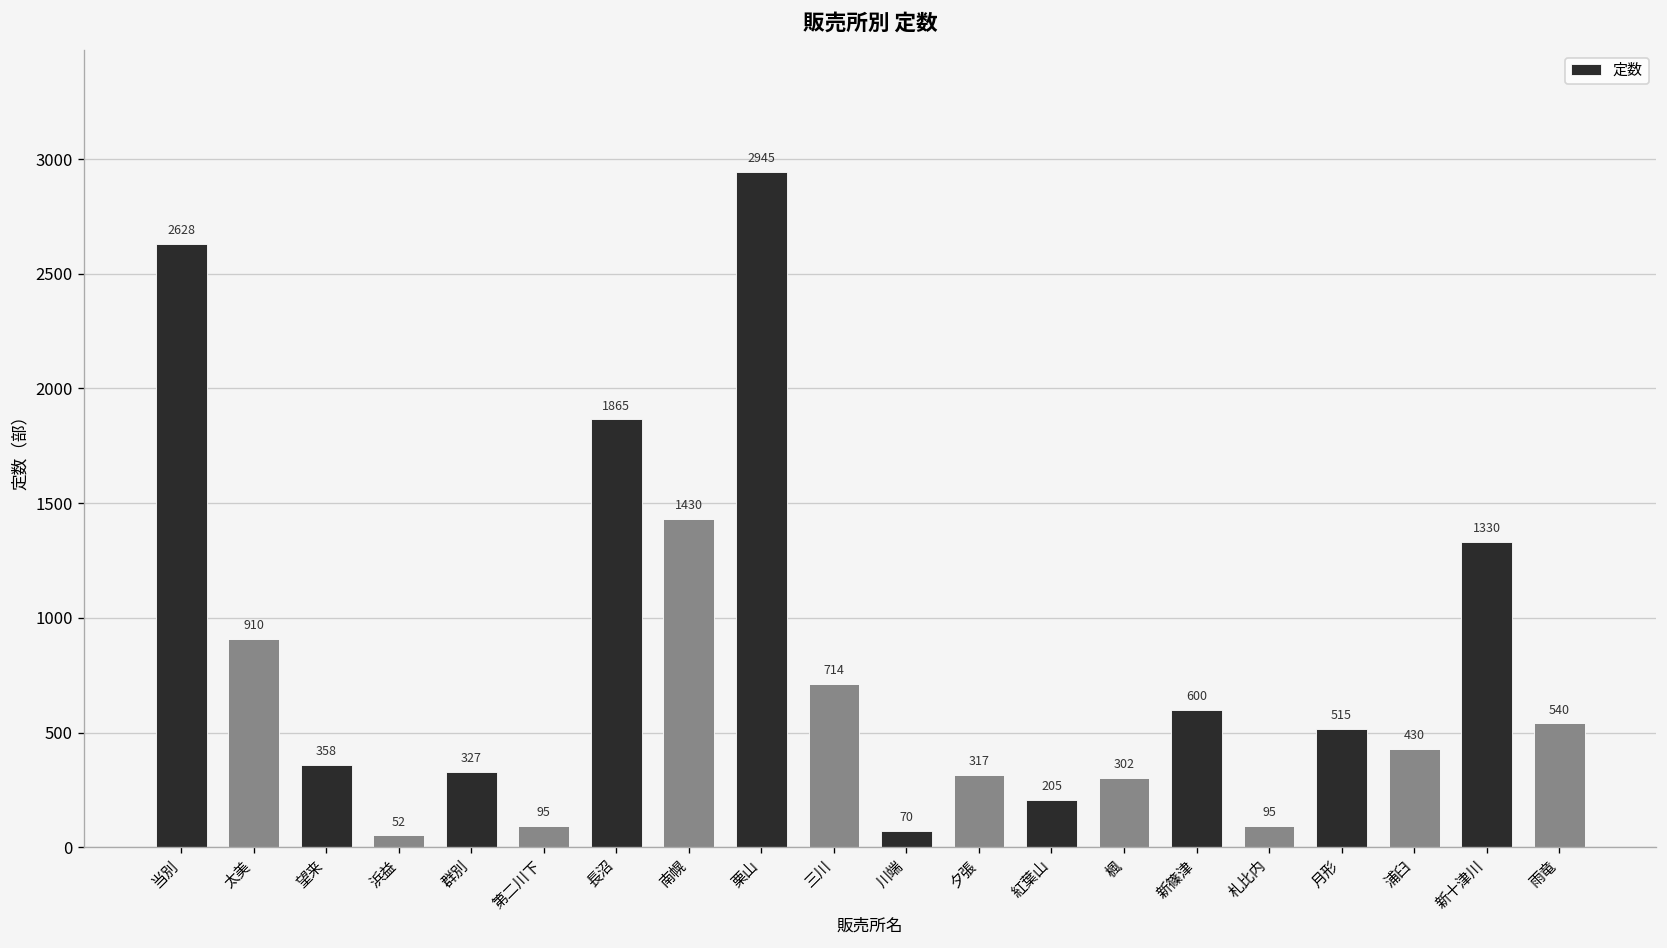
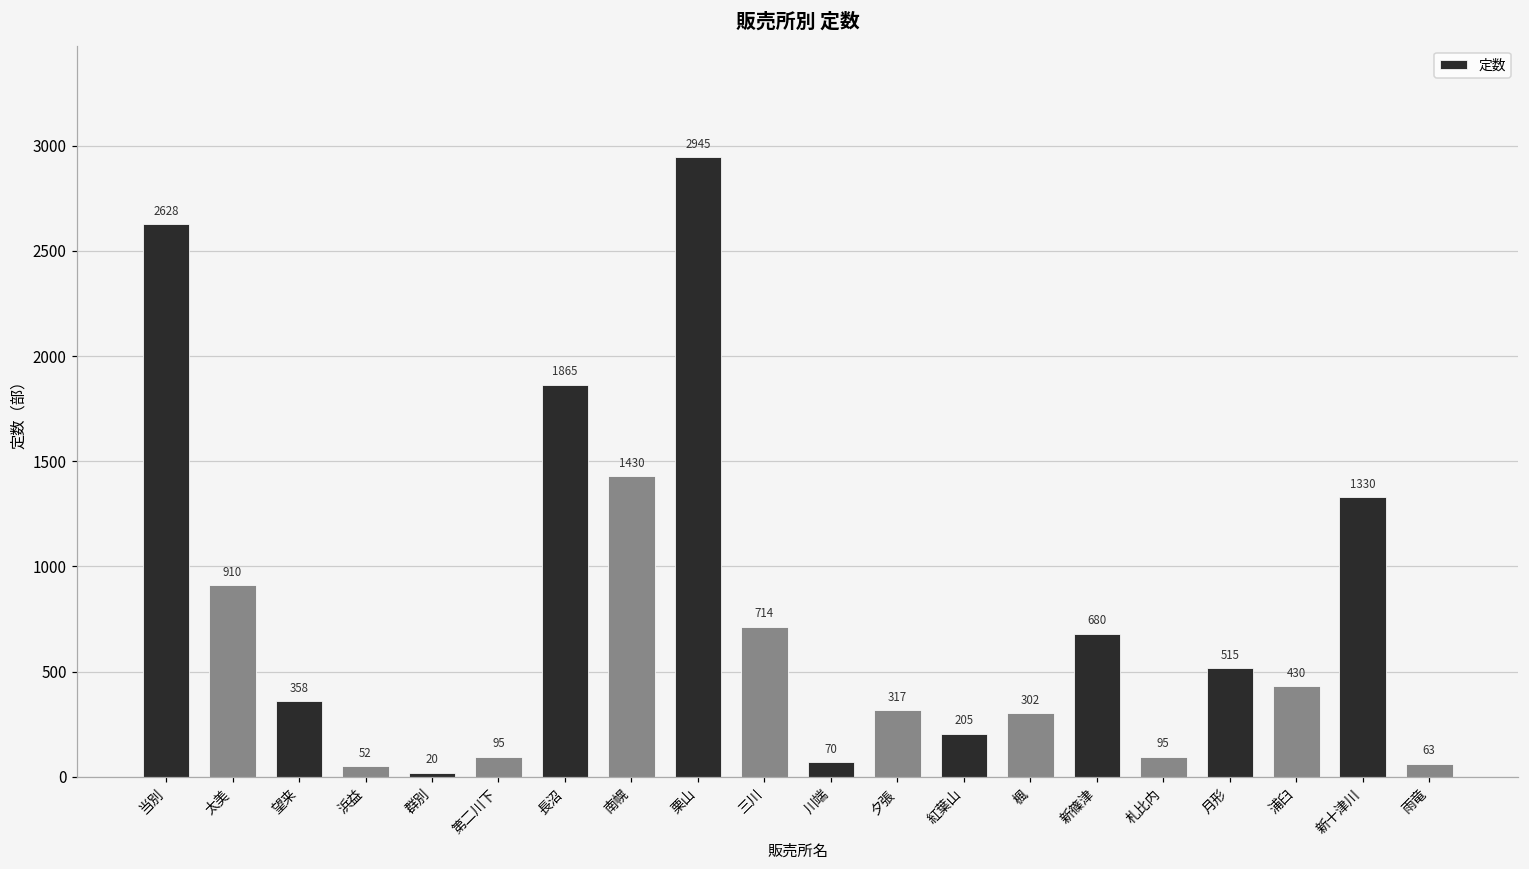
  {
    "当別": 2628,
    "太美": 910,
    "望来": 358,
    "浜益": 52,
-   "群別": 327,
+   "群別": 20,
    "第二川下": 95,
    "長沼": 1865,
    "南幌": 1430,
    "栗山": 2945,
    "三川": 714,
    "川端": 70,
    "夕張": 317,
    "紅葉山": 205,
    "楓": 302,
-   "新篠津": 600,
+   "新篠津": 680,
    "札比内": 95,
    "月形": 515,
    "浦臼": 430,
    "新十津川": 1330,
-   "雨竜": 540
+   "雨竜": 63
  }
